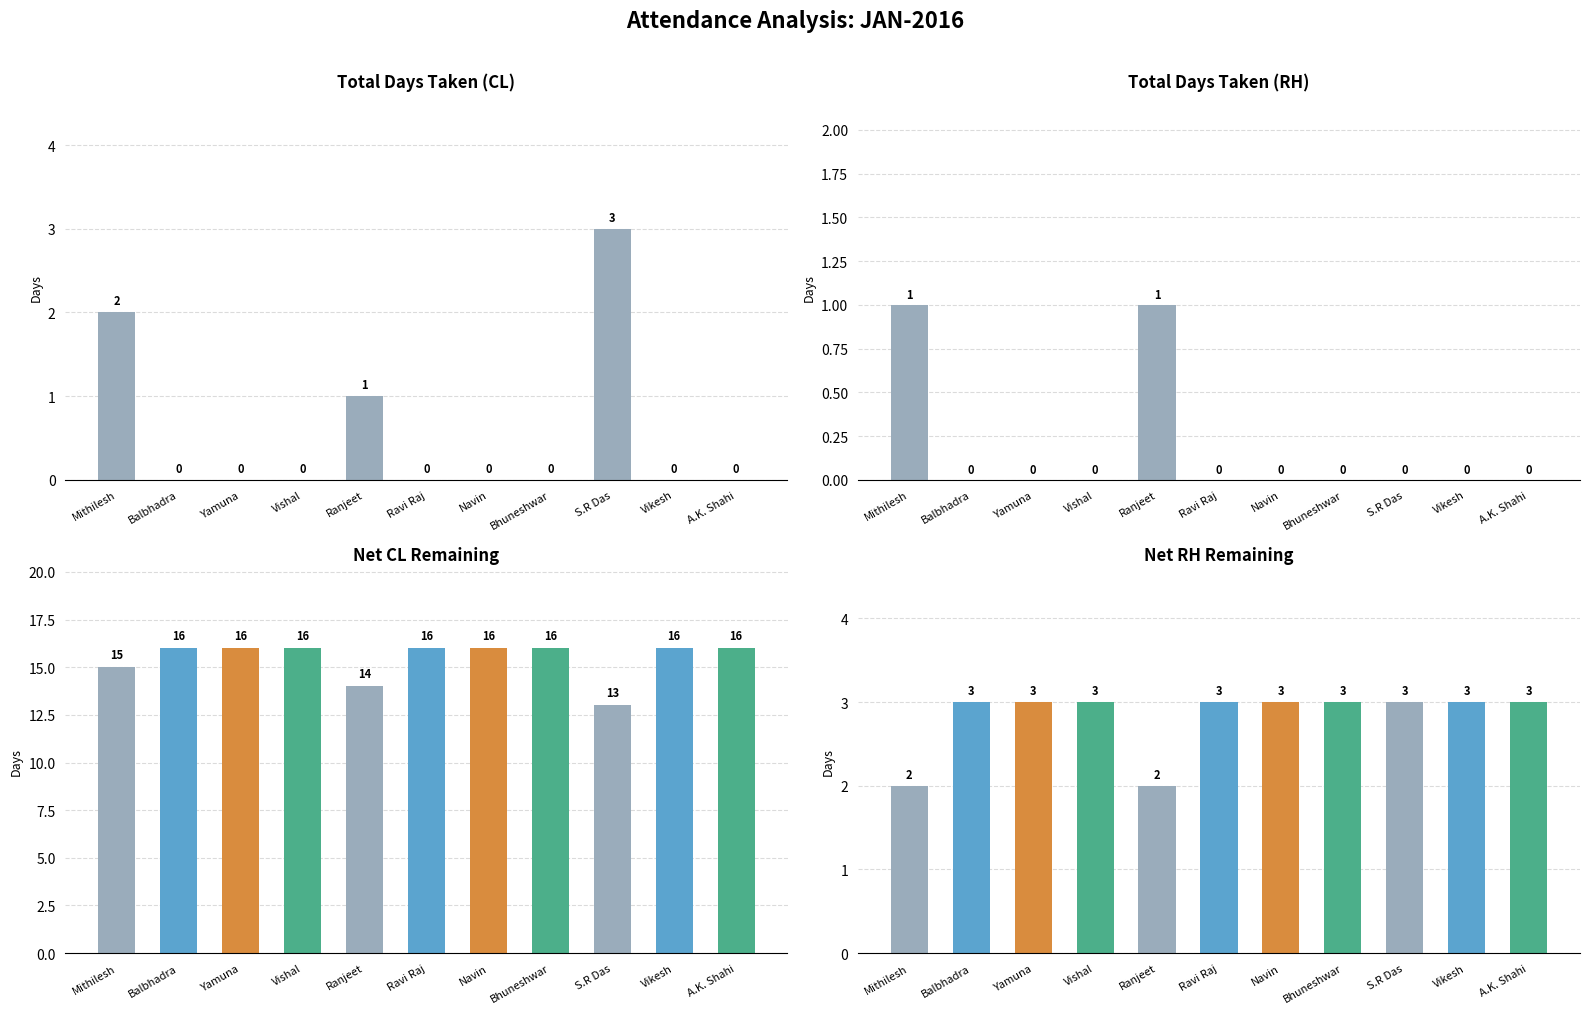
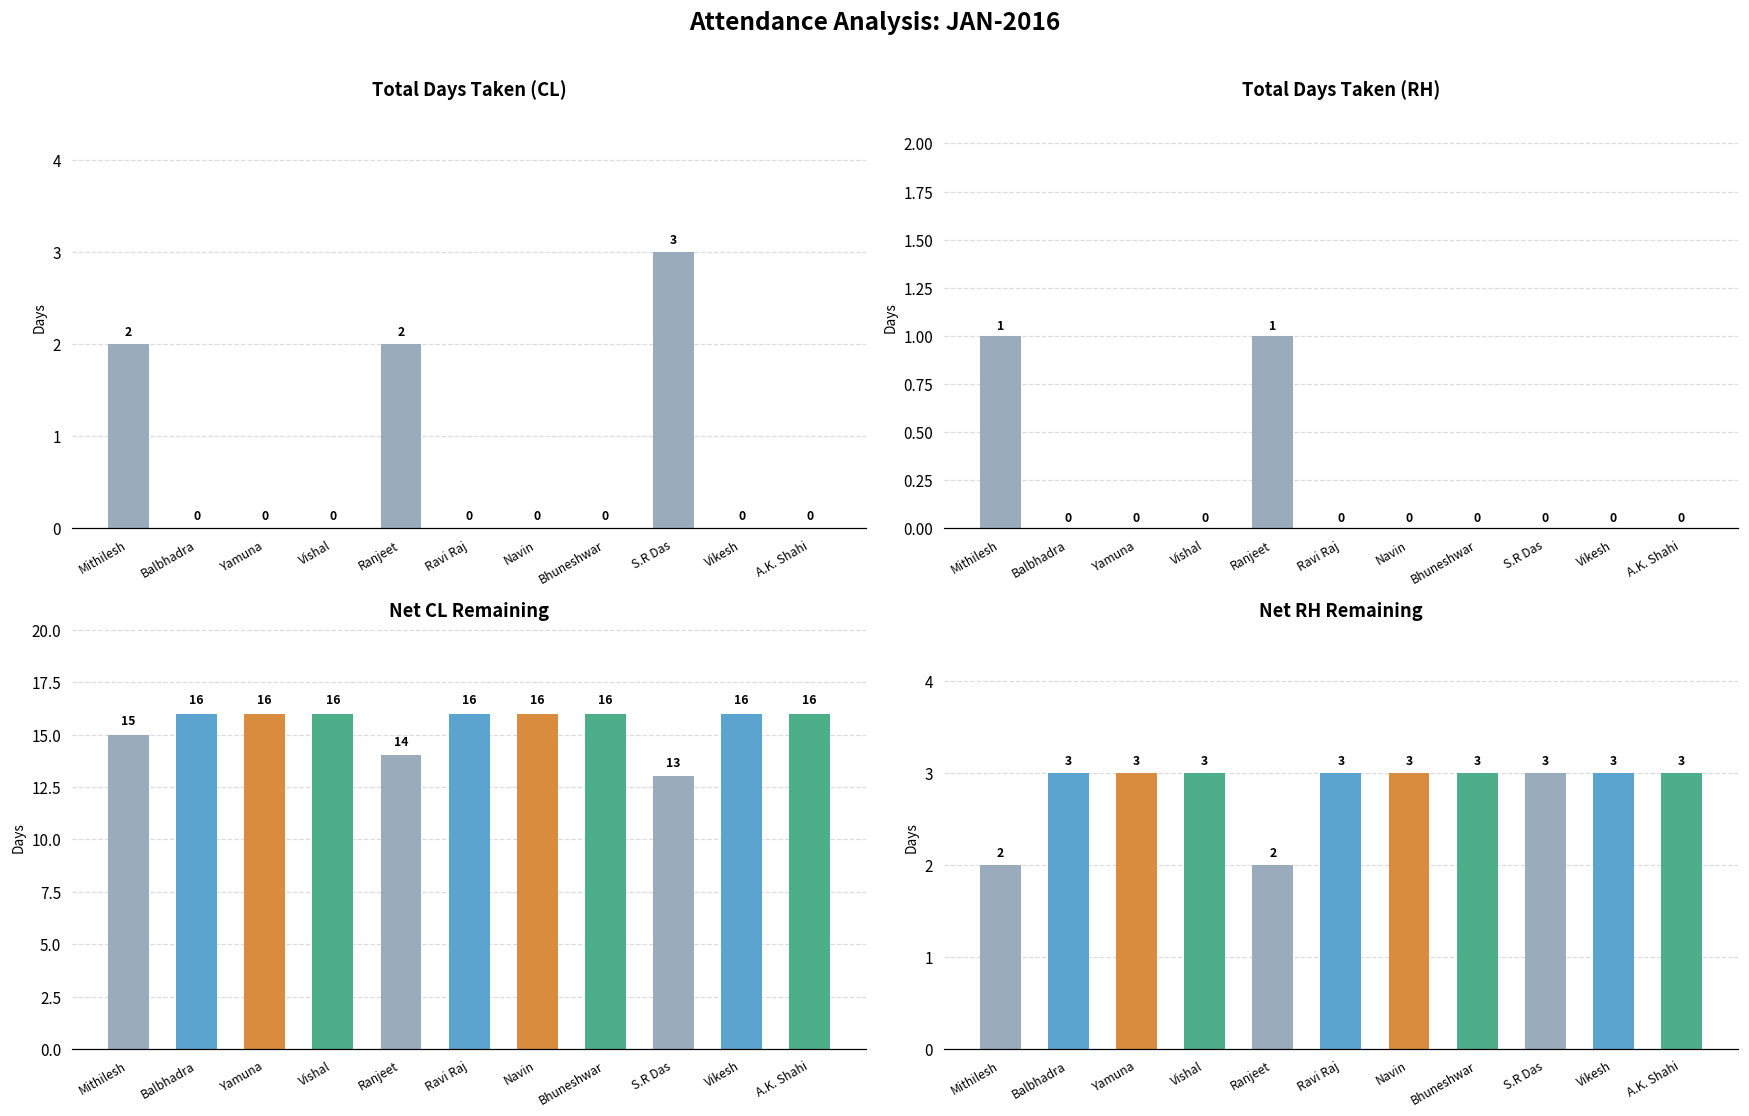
  {
    "Total Days Taken (CL)": {
      "Mithilesh": 2,
      "Balbhadra": 0,
      "Yamuna": 0,
      "Vishal": 0,
-     "Ranjeet": 1,
+     "Ranjeet": 2,
      "Ravi Raj": 0,
      "Navin": 0,
      "Bhuneshwar": 0,
      "S.R Das": 3,
      "Vikesh": 0,
      "A.K. Shahi": 0
    },
    "Total Days Taken (RH)": {
      "Mithilesh": 1,
      "Balbhadra": 0,
      "Yamuna": 0,
      "Vishal": 0,
      "Ranjeet": 1,
      "Ravi Raj": 0,
      "Navin": 0,
      "Bhuneshwar": 0,
      "S.R Das": 0,
      "Vikesh": 0,
      "A.K. Shahi": 0
    },
    "Net CL Remaining": {
      "Mithilesh": 15,
      "Balbhadra": 16,
      "Yamuna": 16,
      "Vishal": 16,
      "Ranjeet": 14,
      "Ravi Raj": 16,
      "Navin": 16,
      "Bhuneshwar": 16,
      "S.R Das": 13,
      "Vikesh": 16,
      "A.K. Shahi": 16
    },
    "Net RH Remaining": {
      "Mithilesh": 2,
      "Balbhadra": 3,
      "Yamuna": 3,
      "Vishal": 3,
      "Ranjeet": 2,
      "Ravi Raj": 3,
      "Navin": 3,
      "Bhuneshwar": 3,
      "S.R Das": 3,
      "Vikesh": 3,
      "A.K. Shahi": 3
    }
  }
